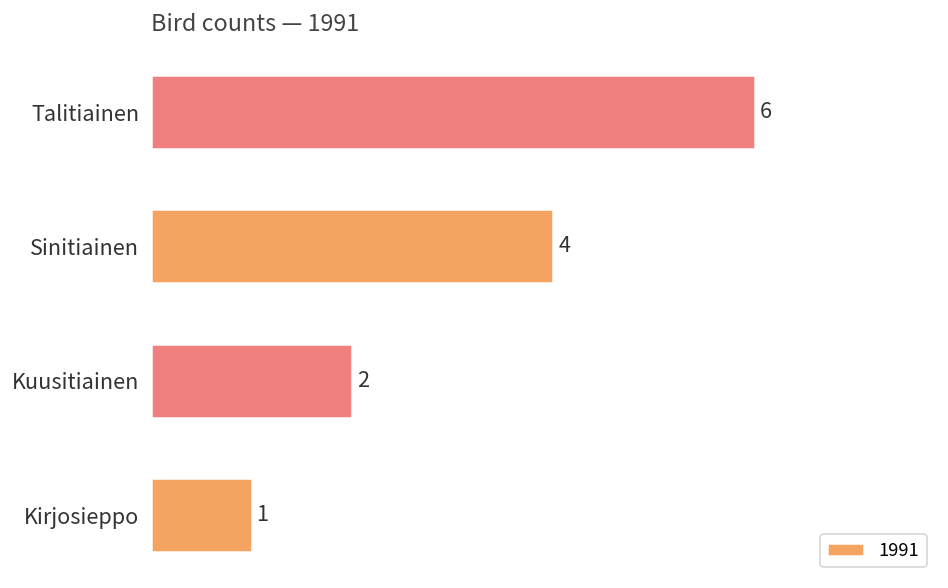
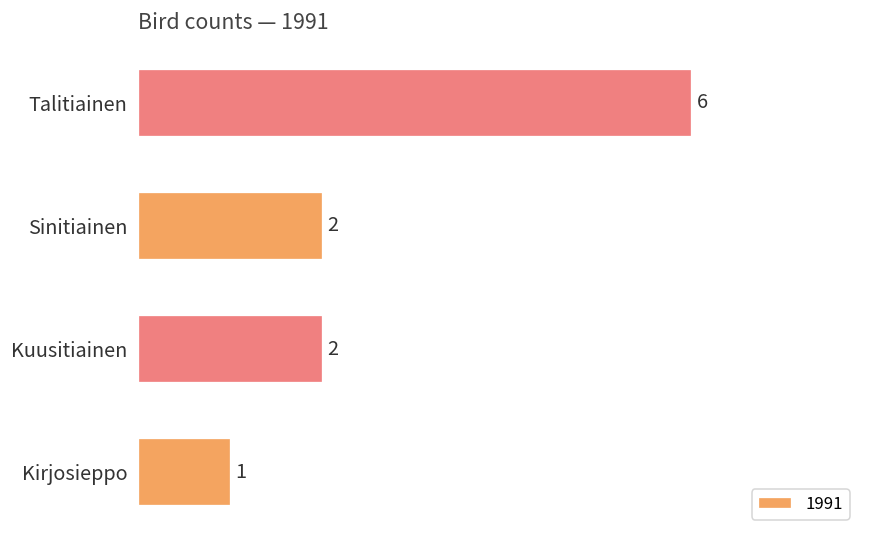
  {
    "Talitiainen": 6,
-   "Sinitiainen": 4,
+   "Sinitiainen": 2,
    "Kuusitiainen": 2,
    "Kirjosieppo": 1
  }
